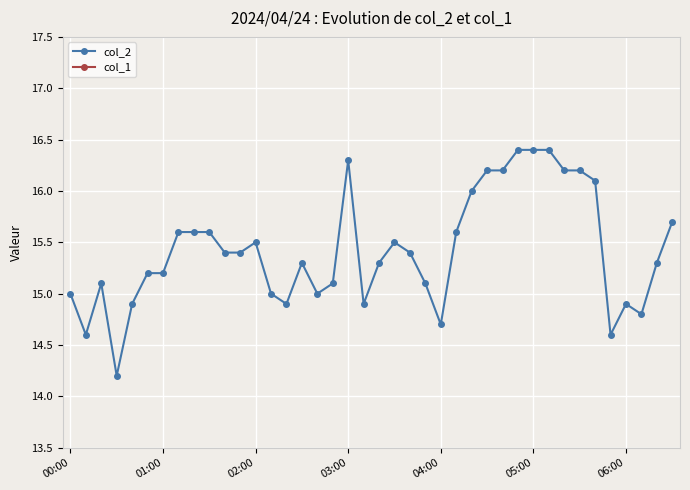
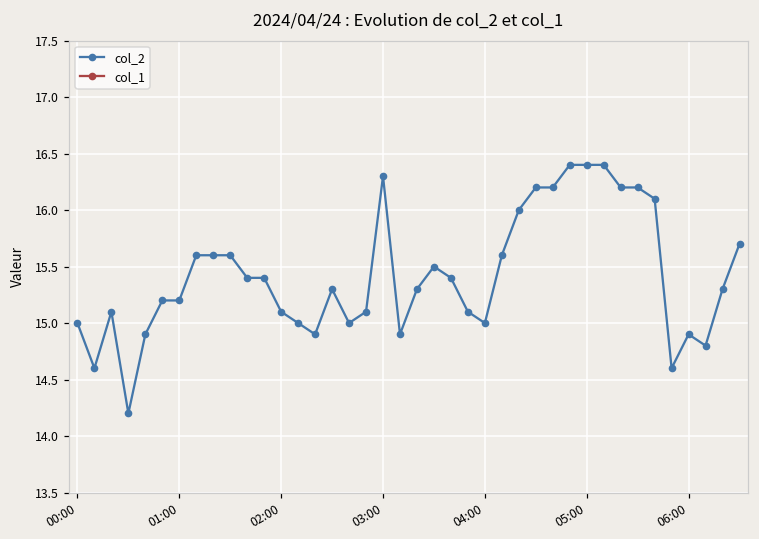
  {
    "col_2": {
      "00:00": 15.0,
      "01:00": 15.2,
-     "02:00": 15.5,
+     "02:00": 15.1,
      "03:00": 16.3,
-     "04:00": 14.7,
+     "04:00": 15.0,
      "05:00": 16.4,
      "06:00": 14.9
    }
  }
